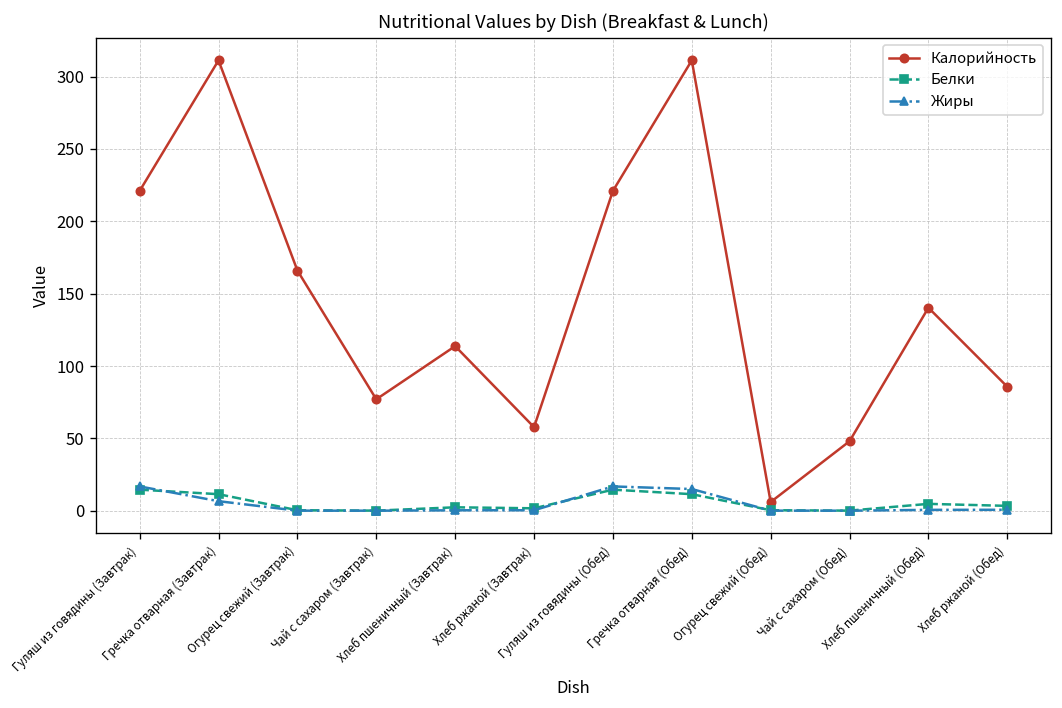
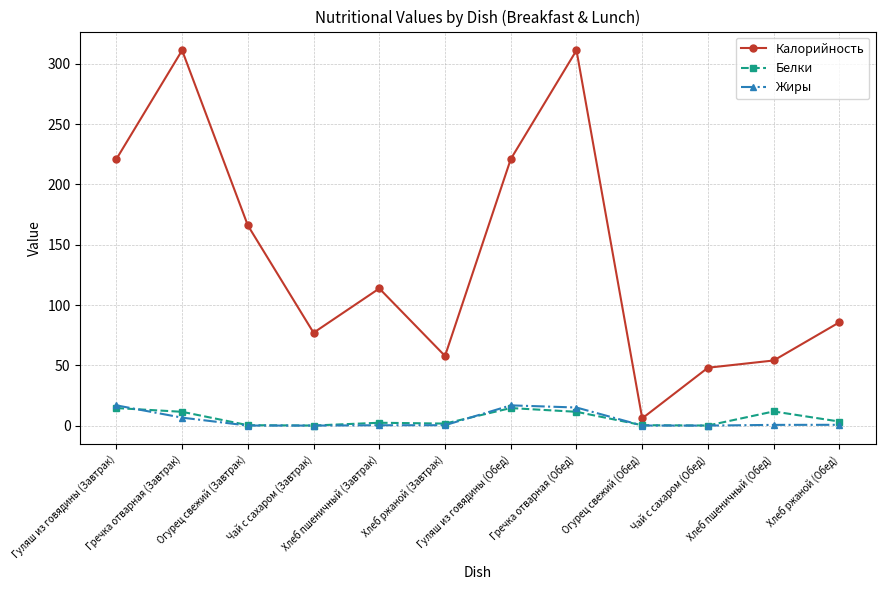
  {
    "Калорийность": {
      "Гуляш из говядины (Завтрак)": 221,
      "Гречка отварная (Завтрак)": 311,
      "Огурец свежий (Завтрак)": 166,
      "Чай с сахаром (Завтрак)": 77,
      "Хлеб пшеничный (Завтрак)": 114,
      "Хлеб ржаной (Завтрак)": 58,
      "Гуляш из говядины (Обед)": 221,
      "Гречка отварная (Обед)": 311,
      "Огурец свежий (Обед)": 6,
      "Чай с сахаром (Обед)": 48,
-     "Хлеб пшеничный (Обед)": 140,
+     "Хлеб пшеничный (Обед)": 54,
      "Хлеб ржаной (Обед)": 86
    },
    "Белки": {
      "Гуляш из говядины (Завтрак)": 15,
      "Гречка отварная (Завтрак)": 11,
      "Гуляш из говядины (Обед)": 15,
      "Гречка отварная (Обед)": 11,
-     "Хлеб пшеничный (Обед)": 5,
+     "Хлеб пшеничный (Обед)": 12,
      "Хлеб ржаной (Обед)": 3
    },
    "Жиры": {
      "Гуляш из говядины (Завтрак)": 17,
      "Гречка отварная (Завтрак)": 7,
      "Гуляш из говядины (Обед)": 17,
      "Гречка отварная (Обед)": 15,
      "Хлеб пшеничный (Обед)": 1,
      "Хлеб ржаной (Обед)": 1
    }
  }
